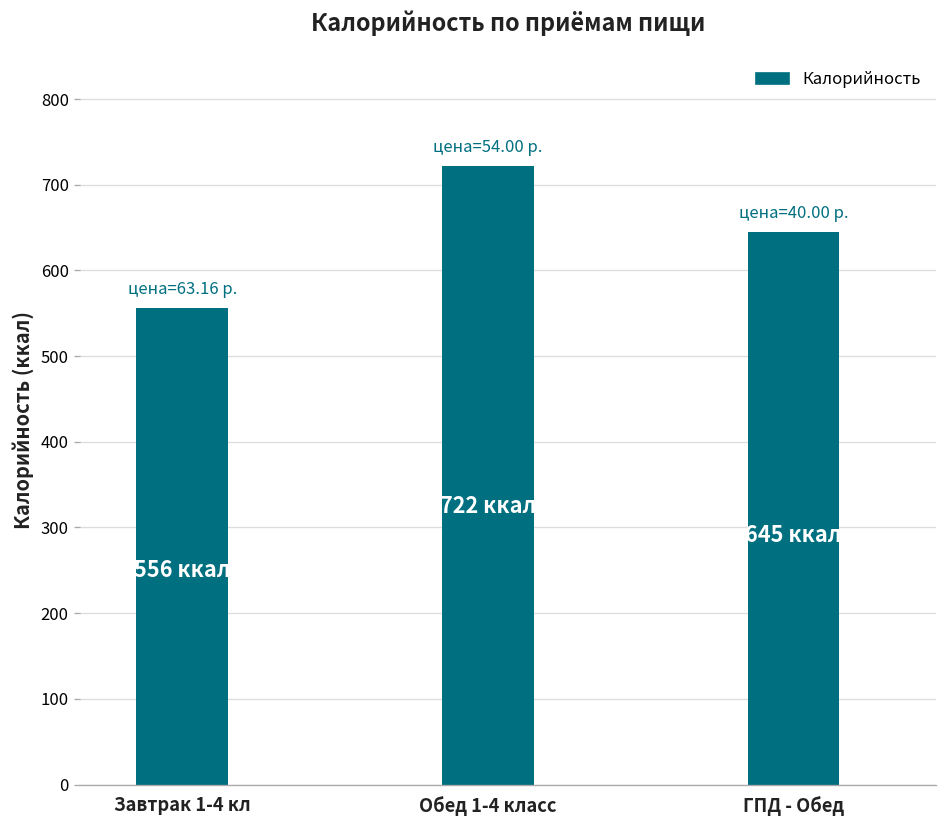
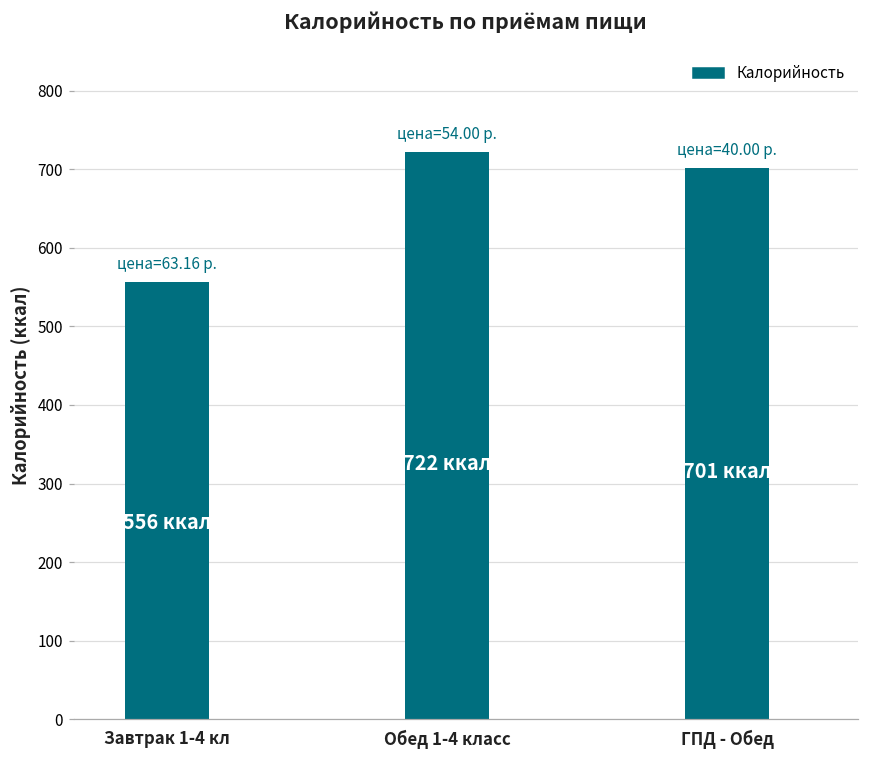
  {
    "Завтрак 1-4 кл": 556,
    "Обед 1-4 класс": 722,
-   "ГПД - Обед": 645
+   "ГПД - Обед": 701
  }
